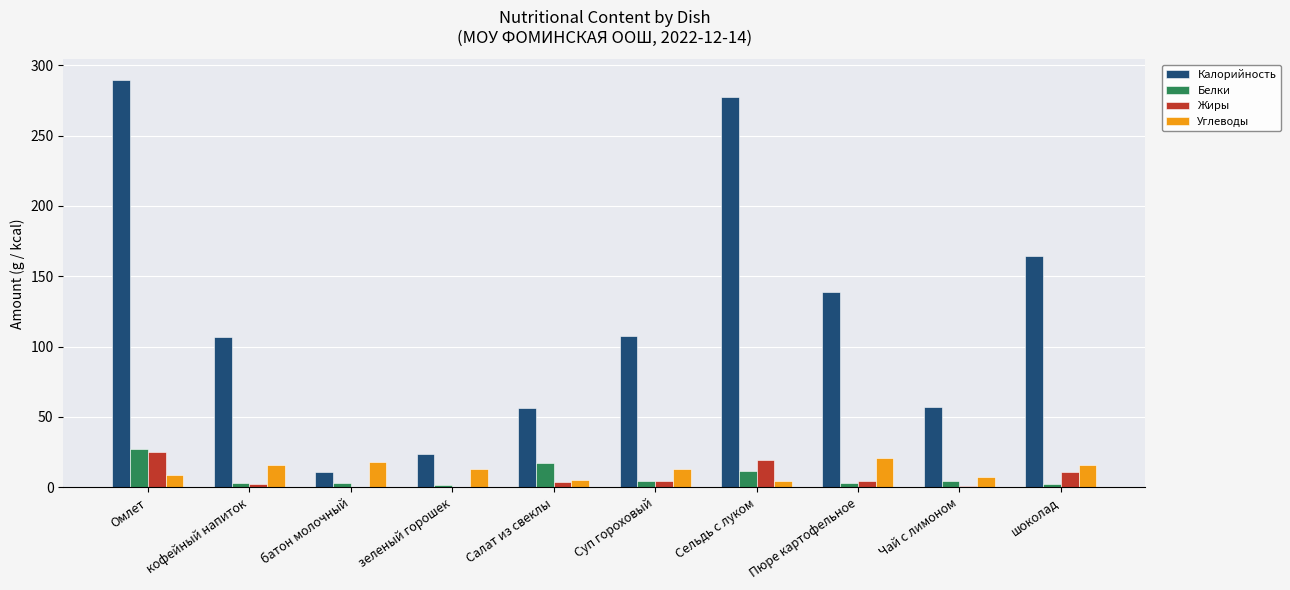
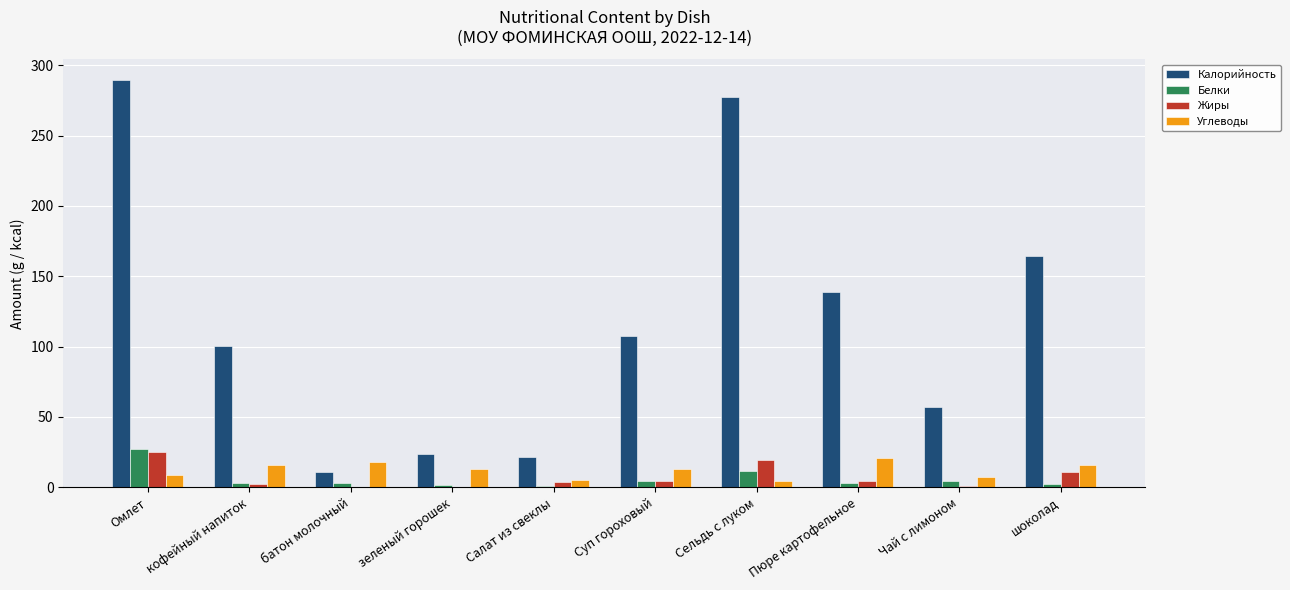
  {
    "Калорийность": {
      "Омлет": 290,
-     "кофейный напиток": 107,
+     "кофейный напиток": 101,
      "батон молочный": 11,
      "зеленый горошек": 24,
-     "Салат из свеклы": 56,
+     "Салат из свеклы": 21,
      "Суп гороховый": 108,
      "Сельдь с луком": 277,
      "Пюре картофельное": 139,
      "Чай с лимоном": 57,
      "шоколад": 164
    },
    "Белки": {
      "Омлет": 27,
      "кофейный напиток": 3,
      "батон молочный": 3,
      "зеленый горошек": 2,
-     "Салат из свеклы": 17,
+     "Салат из свеклы": 1,
      "Суп гороховый": 4,
      "Сельдь с луком": 12,
      "Пюре картофельное": 3,
      "Чай с лимоном": 5,
      "шоколад": 2
    },
    "Жиры": {
      "Омлет": 25,
      "кофейный напиток": 3,
      "Салат из свеклы": 4,
      "Суп гороховый": 4,
      "Сельдь с луком": 19,
      "Пюре картофельное": 5,
      "шоколад": 11
    },
    "Углеводы": {
      "Омлет": 9,
      "кофейный напиток": 16,
      "батон молочный": 18,
      "зеленый горошек": 13,
      "Салат из свеклы": 5,
      "Суп гороховый": 13,
      "Сельдь с луком": 5,
      "Пюре картофельное": 21,
      "Чай с лимоном": 8,
      "шоколад": 16
    }
  }
